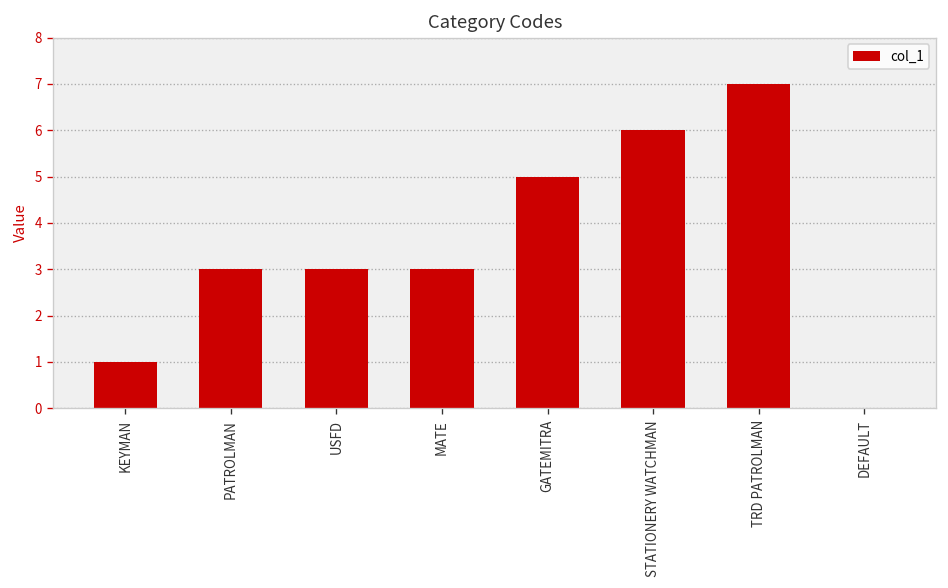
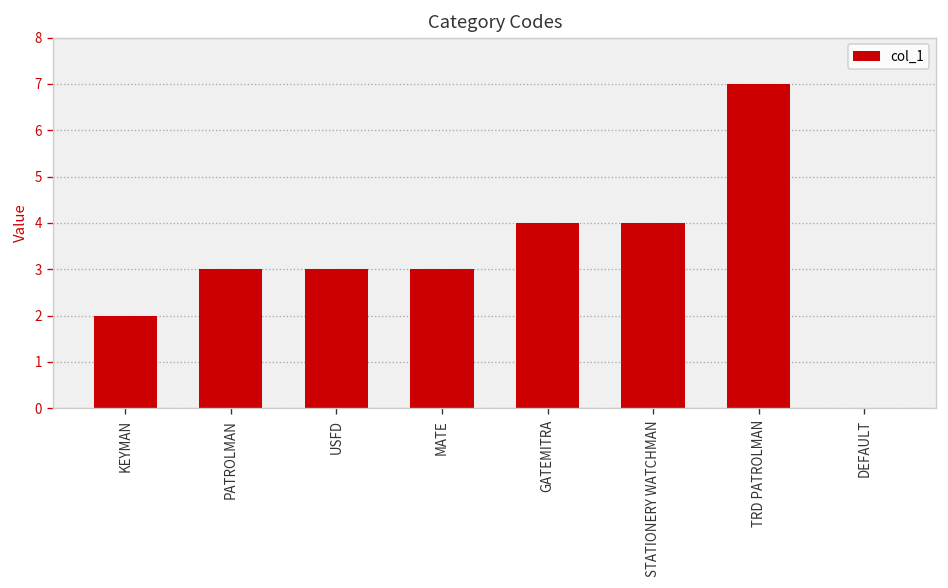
  {
-   "KEYMAN": 1,
+   "KEYMAN": 2,
    "PATROLMAN": 3,
    "USFD": 3,
    "MATE": 3,
-   "GATEMITRA": 5,
-   "STATIONERY WATCHMAN": 6,
+   "GATEMITRA": 4,
+   "STATIONERY WATCHMAN": 4,
    "TRD PATROLMAN": 7,
    "DEFAULT": 0
  }
